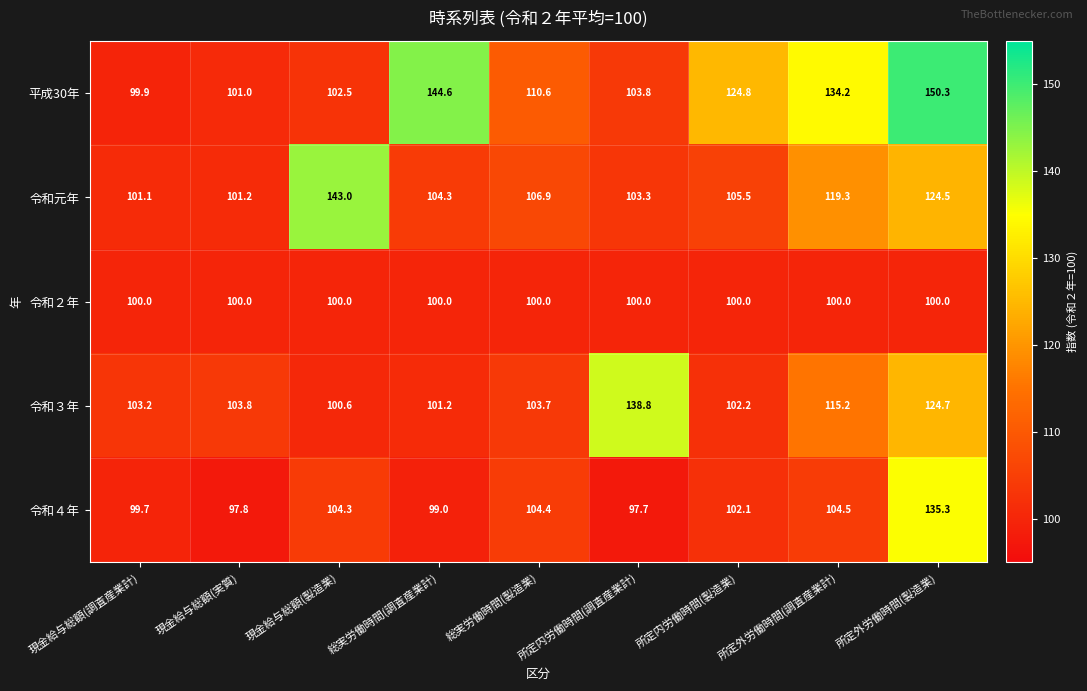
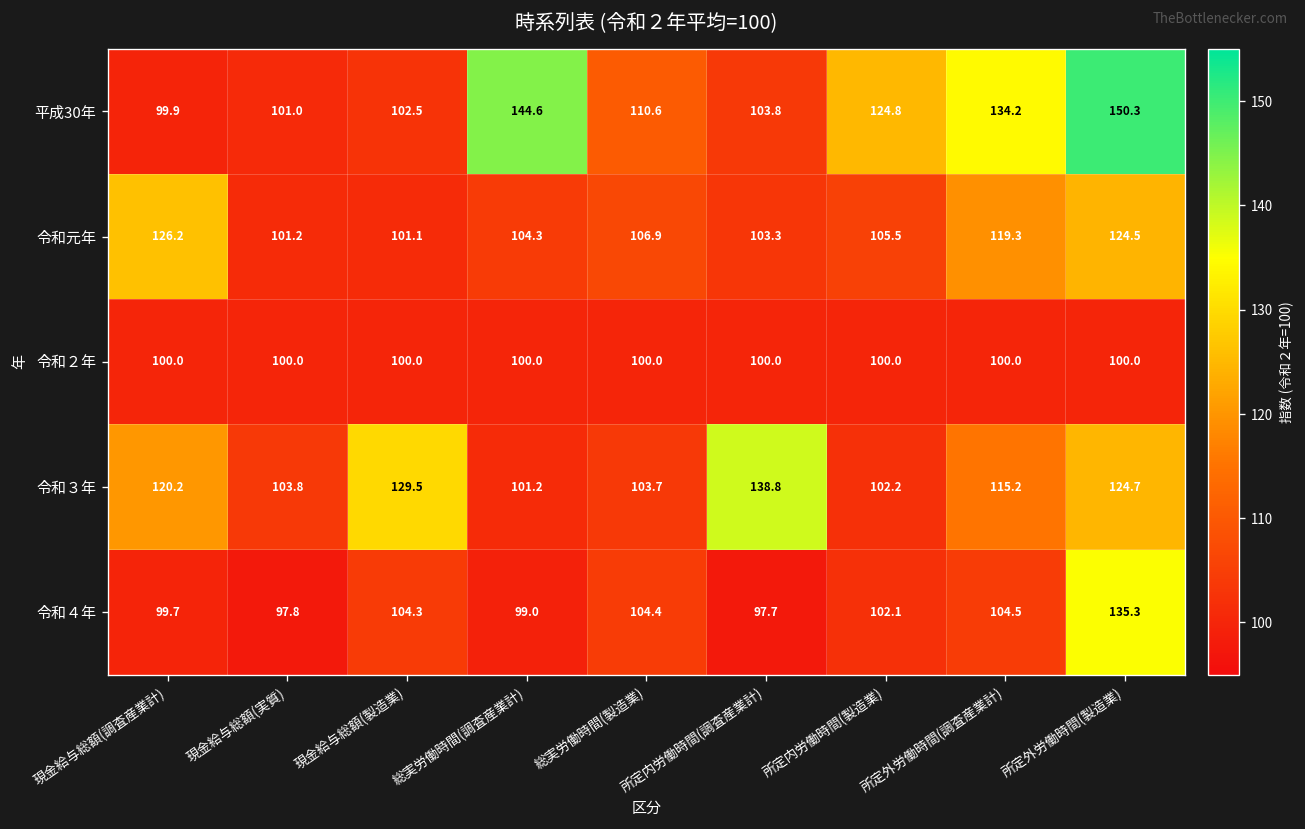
  {
    "平成30年": {
      "現金給与総額(調査産業計)": 99.9,
      "現金給与総額(実質)": 101.0,
      "現金給与総額(製造業)": 102.5,
      "総実労働時間(調査産業計)": 144.6,
      "総実労働時間(製造業)": 110.6,
      "所定内労働時間(調査産業計)": 103.8,
      "所定内労働時間(製造業)": 124.8,
      "所定外労働時間(調査産業計)": 134.2,
      "所定外労働時間(製造業)": 150.3
    },
    "令和元年": {
-     "現金給与総額(調査産業計)": 101.1,
+     "現金給与総額(調査産業計)": 126.2,
      "現金給与総額(実質)": 101.2,
-     "現金給与総額(製造業)": 143.0,
+     "現金給与総額(製造業)": 101.1,
      "総実労働時間(調査産業計)": 104.3,
      "総実労働時間(製造業)": 106.9,
      "所定内労働時間(調査産業計)": 103.3,
      "所定内労働時間(製造業)": 105.5,
      "所定外労働時間(調査産業計)": 119.3,
      "所定外労働時間(製造業)": 124.5
    },
    "令和２年": {
      "現金給与総額(調査産業計)": 100.0,
      "現金給与総額(実質)": 100.0,
      "現金給与総額(製造業)": 100.0,
      "総実労働時間(調査産業計)": 100.0,
      "総実労働時間(製造業)": 100.0,
      "所定内労働時間(調査産業計)": 100.0,
      "所定内労働時間(製造業)": 100.0,
      "所定外労働時間(調査産業計)": 100.0,
      "所定外労働時間(製造業)": 100.0
    },
    "令和３年": {
-     "現金給与総額(調査産業計)": 103.2,
+     "現金給与総額(調査産業計)": 120.2,
      "現金給与総額(実質)": 103.8,
-     "現金給与総額(製造業)": 100.6,
+     "現金給与総額(製造業)": 129.5,
      "総実労働時間(調査産業計)": 101.2,
      "総実労働時間(製造業)": 103.7,
      "所定内労働時間(調査産業計)": 138.8,
      "所定内労働時間(製造業)": 102.2,
      "所定外労働時間(調査産業計)": 115.2,
      "所定外労働時間(製造業)": 124.7
    },
    "令和４年": {
      "現金給与総額(調査産業計)": 99.7,
      "現金給与総額(実質)": 97.8,
      "現金給与総額(製造業)": 104.3,
      "総実労働時間(調査産業計)": 99.0,
      "総実労働時間(製造業)": 104.4,
      "所定内労働時間(調査産業計)": 97.7,
      "所定内労働時間(製造業)": 102.1,
      "所定外労働時間(調査産業計)": 104.5,
      "所定外労働時間(製造業)": 135.3
    }
  }
